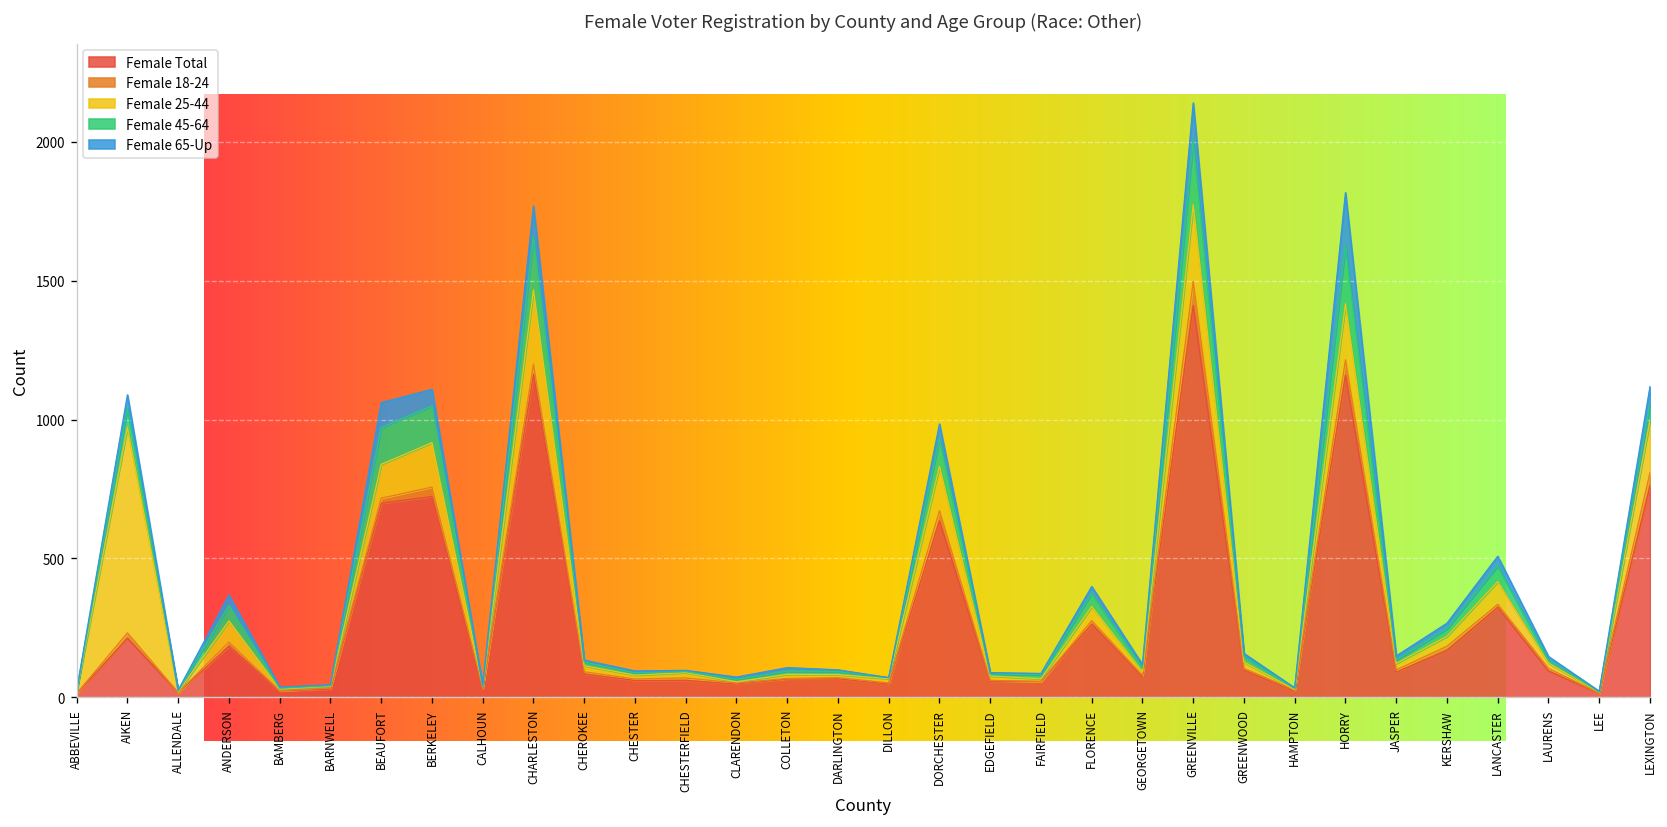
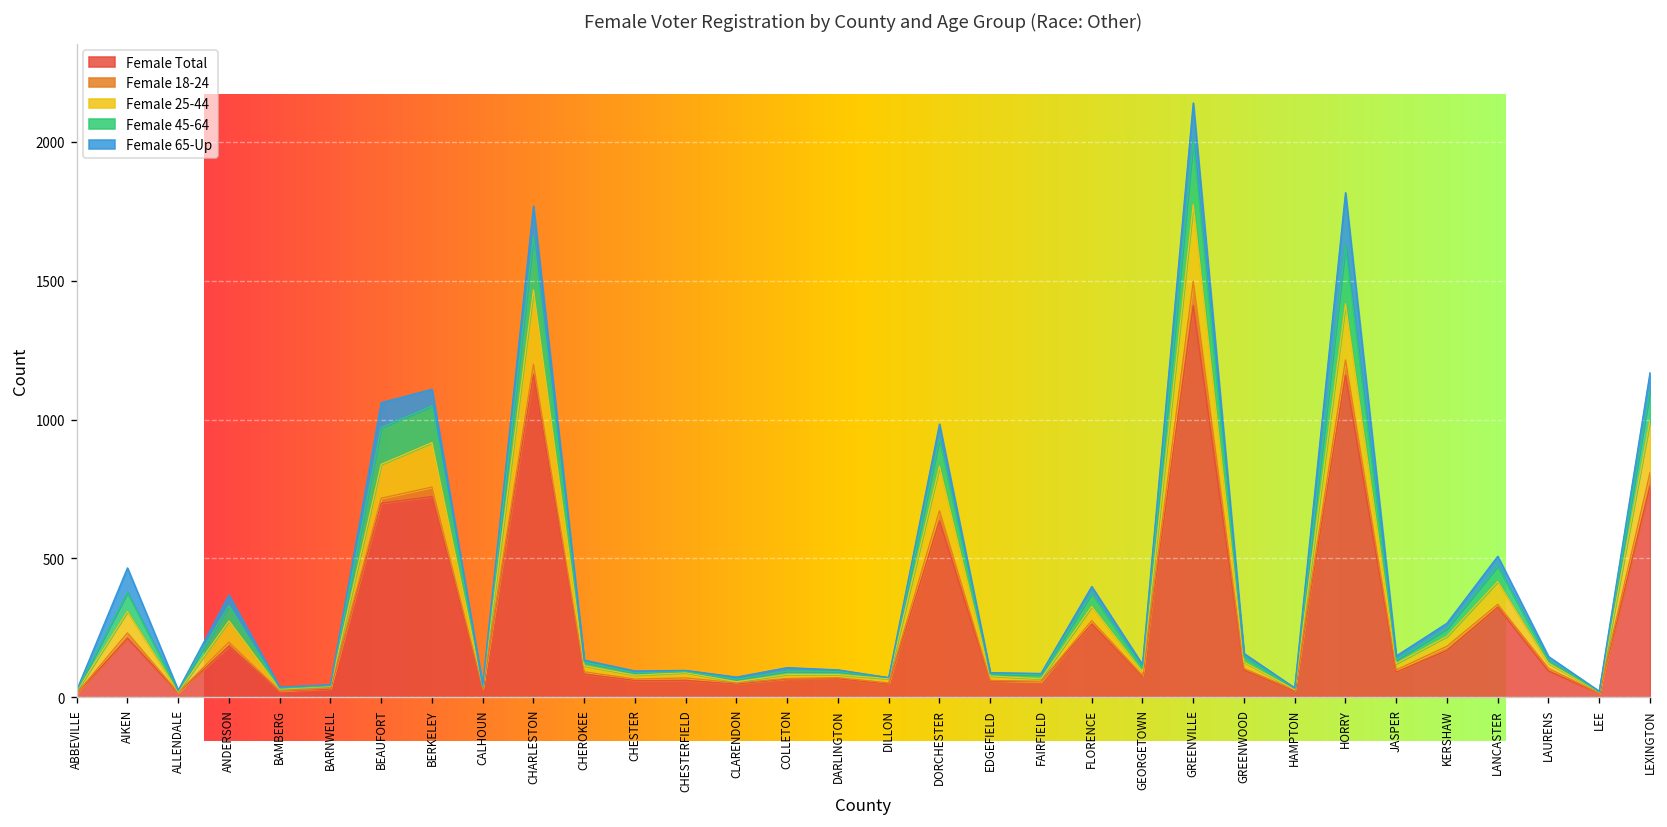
  {
    "Female 25-44": {
-     "AIKEN": 740,
+     "AIKEN": 80,
      "LEXINGTON": 190
    },
    "Female 45-64": {
      "AIKEN": 70,
-     "LEXINGTON": 60
+     "LEXINGTON": 110
    },
    "Female 65-Up": {
-     "AIKEN": 50,
+     "AIKEN": 90,
      "LAURENS": 10,
      "LEXINGTON": 70
    }
  }
